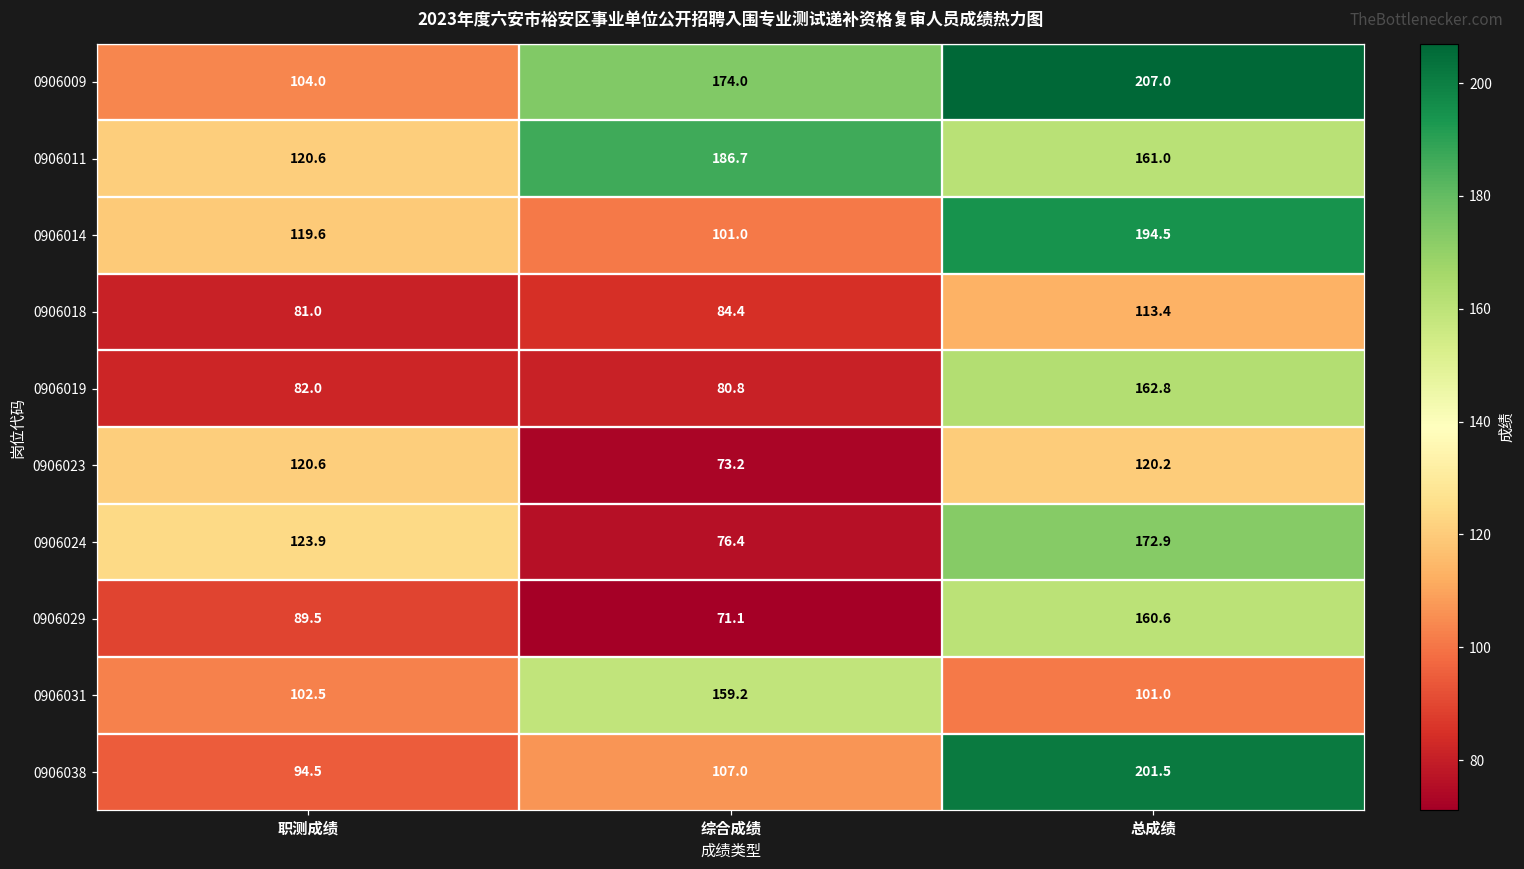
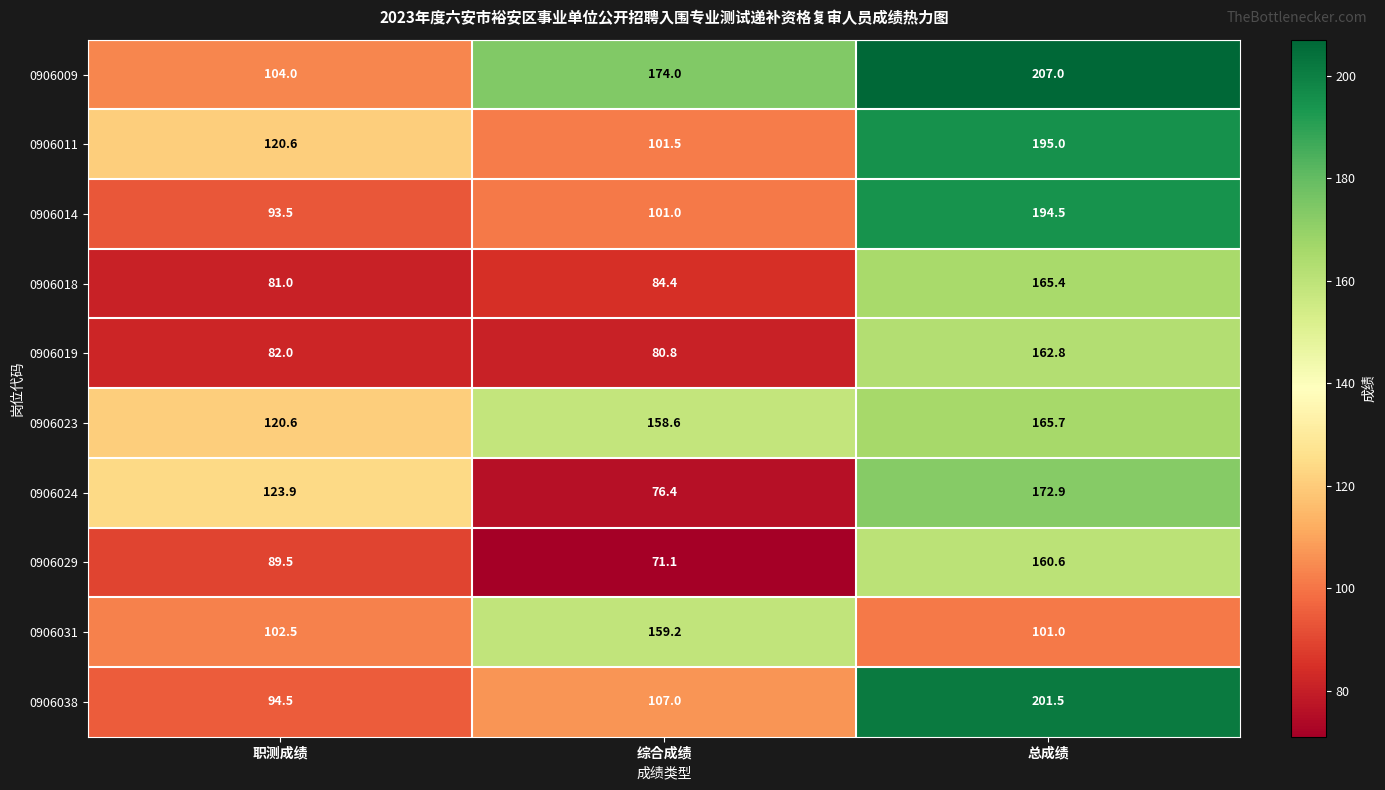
  {
    "0906009": {
      "职测成绩": 104.0,
      "综合成绩": 174.0,
      "总成绩": 207.0
    },
    "0906011": {
      "职测成绩": 120.6,
-     "综合成绩": 186.7,
-     "总成绩": 161.0
+     "综合成绩": 101.5,
+     "总成绩": 195.0
    },
    "0906014": {
-     "职测成绩": 119.6,
+     "职测成绩": 93.5,
      "综合成绩": 101.0,
      "总成绩": 194.5
    },
    "0906018": {
      "职测成绩": 81.0,
      "综合成绩": 84.4,
-     "总成绩": 113.4
+     "总成绩": 165.4
    },
    "0906019": {
      "职测成绩": 82.0,
      "综合成绩": 80.8,
      "总成绩": 162.8
    },
    "0906023": {
      "职测成绩": 120.6,
-     "综合成绩": 73.2,
-     "总成绩": 120.2
+     "综合成绩": 158.6,
+     "总成绩": 165.7
    },
    "0906024": {
      "职测成绩": 123.9,
      "综合成绩": 76.4,
      "总成绩": 172.9
    },
    "0906029": {
      "职测成绩": 89.5,
      "综合成绩": 71.1,
      "总成绩": 160.6
    },
    "0906031": {
      "职测成绩": 102.5,
      "综合成绩": 159.2,
      "总成绩": 101.0
    },
    "0906038": {
      "职测成绩": 94.5,
      "综合成绩": 107.0,
      "总成绩": 201.5
    }
  }
